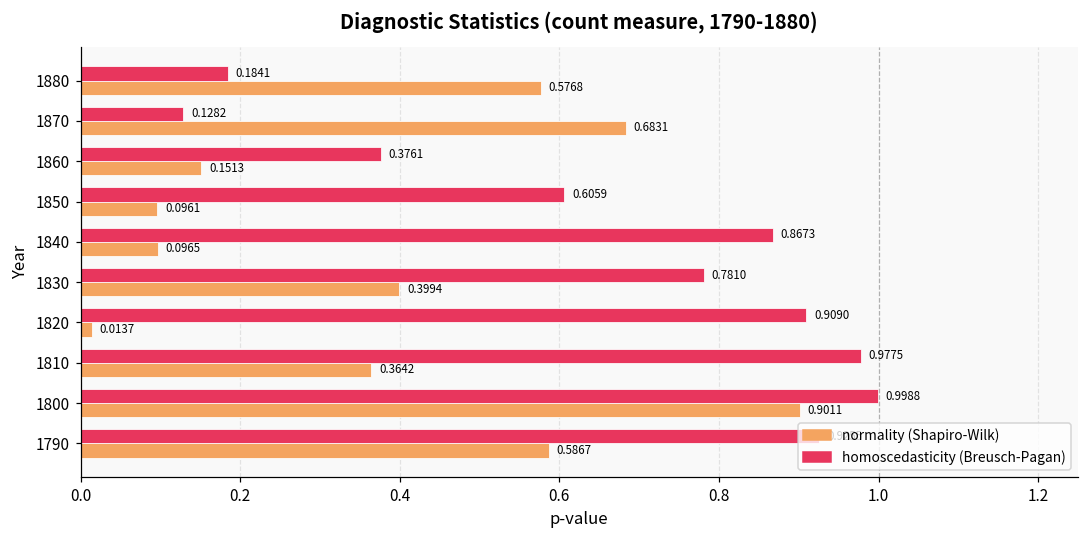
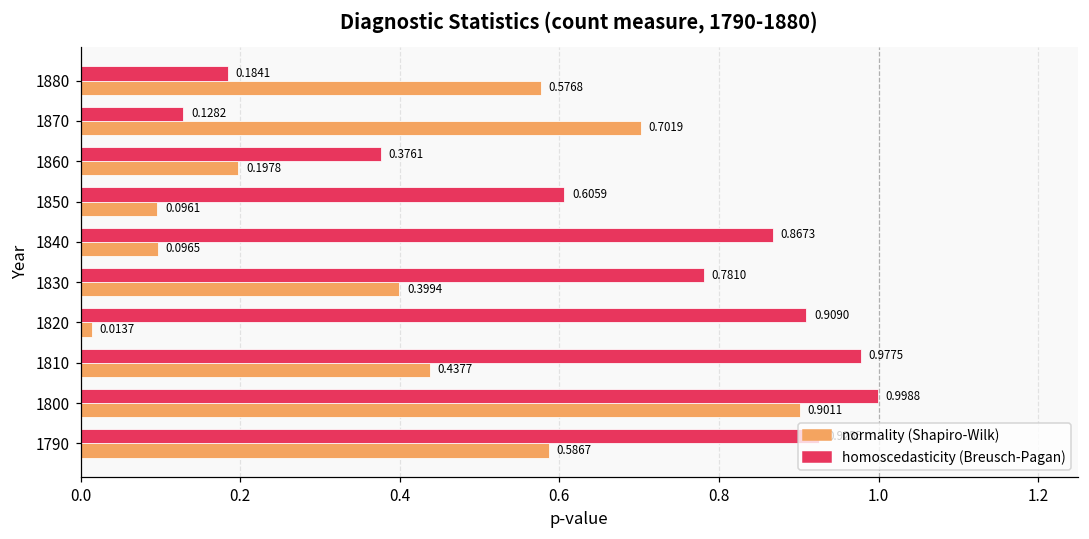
  {
    "normality (Shapiro-Wilk)": {
      "1880": 0.5768,
-     "1870": 0.6831,
-     "1860": 0.1513,
+     "1870": 0.7019,
+     "1860": 0.1978,
      "1850": 0.0961,
      "1840": 0.0965,
      "1830": 0.3994,
      "1820": 0.0137,
-     "1810": 0.3642,
+     "1810": 0.4377,
      "1800": 0.9011,
      "1790": 0.5867
    },
    "homoscedasticity (Breusch-Pagan)": {
      "1880": 0.1841,
      "1870": 0.1282,
      "1860": 0.3761,
      "1850": 0.6059,
      "1840": 0.8673,
      "1830": 0.7810,
      "1820": 0.9090,
      "1810": 0.9775,
      "1800": 0.9988
    }
  }
